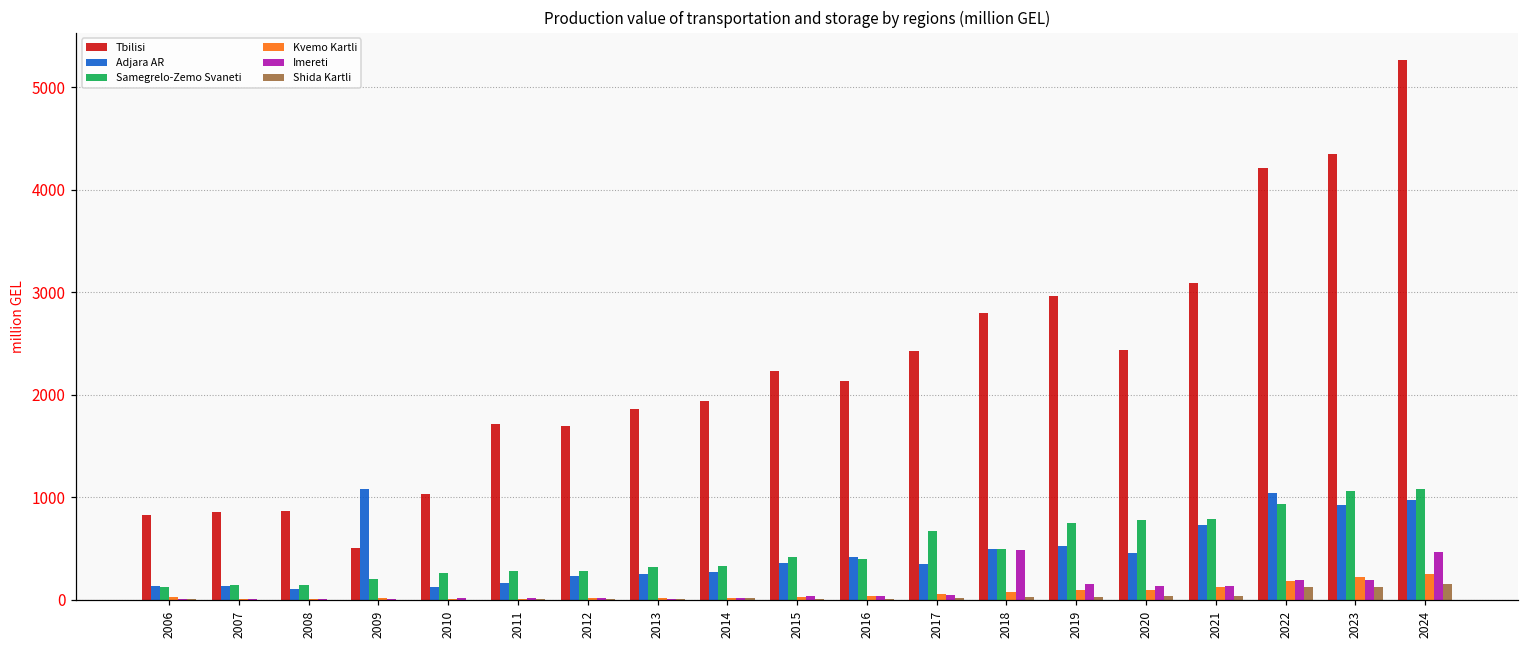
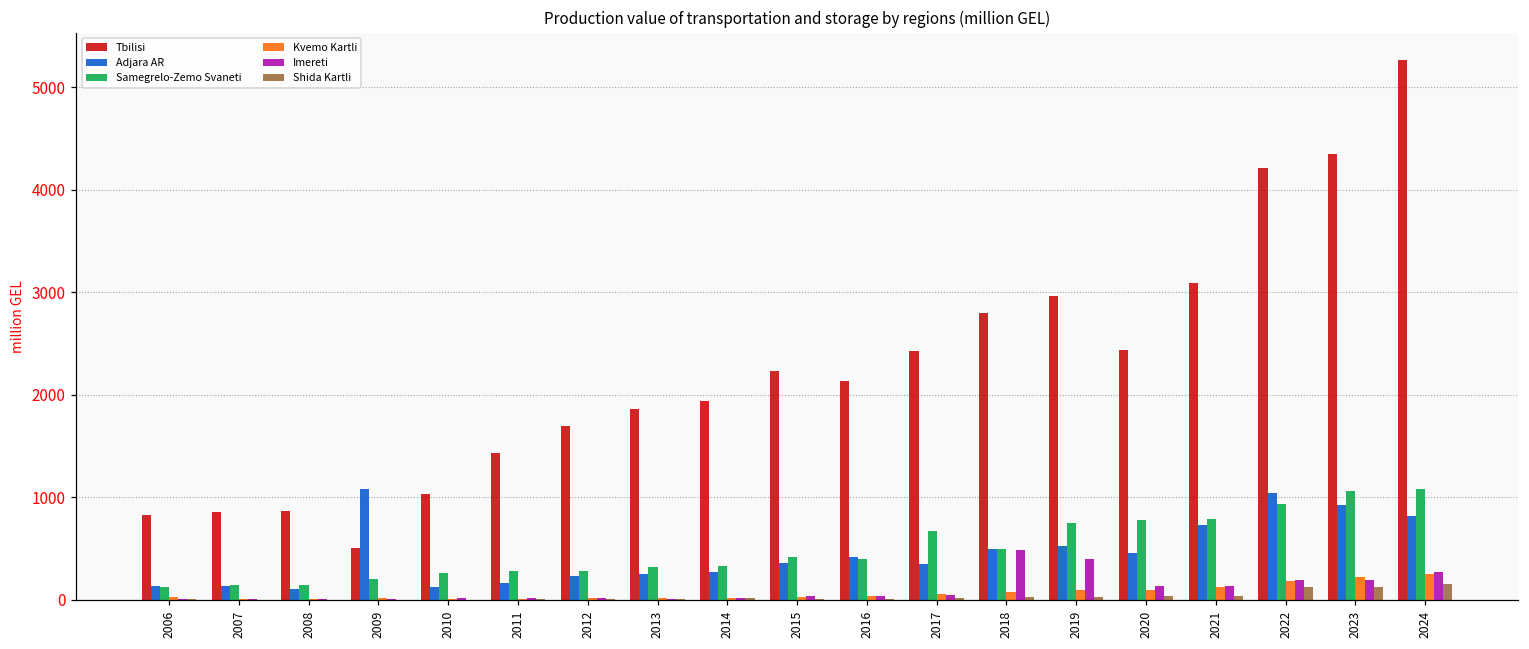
  {
    "Tbilisi": {
      "2006": 800,
      "2007": 900,
      "2008": 900,
      "2009": 500,
      "2010": 1000,
-     "2011": 1700,
+     "2011": 1400,
      "2012": 1700,
      "2013": 1900,
      "2014": 1900,
      "2015": 2200,
      "2016": 2100,
      "2017": 2400,
      "2018": 2800,
      "2019": 3000,
      "2020": 2400,
      "2021": 3100,
      "2022": 4200,
      "2023": 4300,
      "2024": 5300
    },
    "Adjara AR": {
      "2006": 100,
      "2007": 100,
      "2008": 100,
      "2009": 1100,
      "2010": 100,
      "2011": 200,
      "2012": 200,
      "2013": 300,
      "2014": 300,
      "2015": 400,
      "2016": 400,
      "2017": 300,
      "2018": 500,
      "2019": 500,
      "2020": 500,
      "2021": 700,
      "2022": 1000,
      "2023": 900,
-     "2024": 1000
+     "2024": 800
    },
    "Samegrelo-Zemo Svaneti": {
      "2006": 100,
      "2007": 100,
      "2008": 100,
      "2009": 200,
      "2010": 300,
      "2011": 300,
      "2012": 300,
      "2013": 300,
      "2014": 300,
      "2015": 400,
      "2016": 400,
      "2017": 700,
      "2018": 500,
      "2019": 700,
      "2020": 800,
      "2021": 800,
      "2022": 900,
      "2023": 1100,
      "2024": 1100
    },
    "Kvemo Kartli": {
      "2006": 0,
      "2015": 0,
      "2016": 0,
      "2017": 100,
      "2018": 100,
      "2019": 100,
      "2020": 100,
      "2021": 100,
      "2022": 200,
      "2023": 200,
      "2024": 300
    },
    "Imereti": {
      "2015": 0,
      "2016": 0,
      "2017": 100,
      "2018": 500,
-     "2019": 200,
+     "2019": 400,
      "2020": 100,
      "2021": 100,
      "2022": 200,
      "2023": 200,
-     "2024": 500
+     "2024": 300
    },
    "Shida Kartli": {
      "2018": 0,
      "2019": 0,
      "2020": 0,
      "2021": 0,
      "2022": 100,
      "2023": 100,
      "2024": 200
    }
  }
